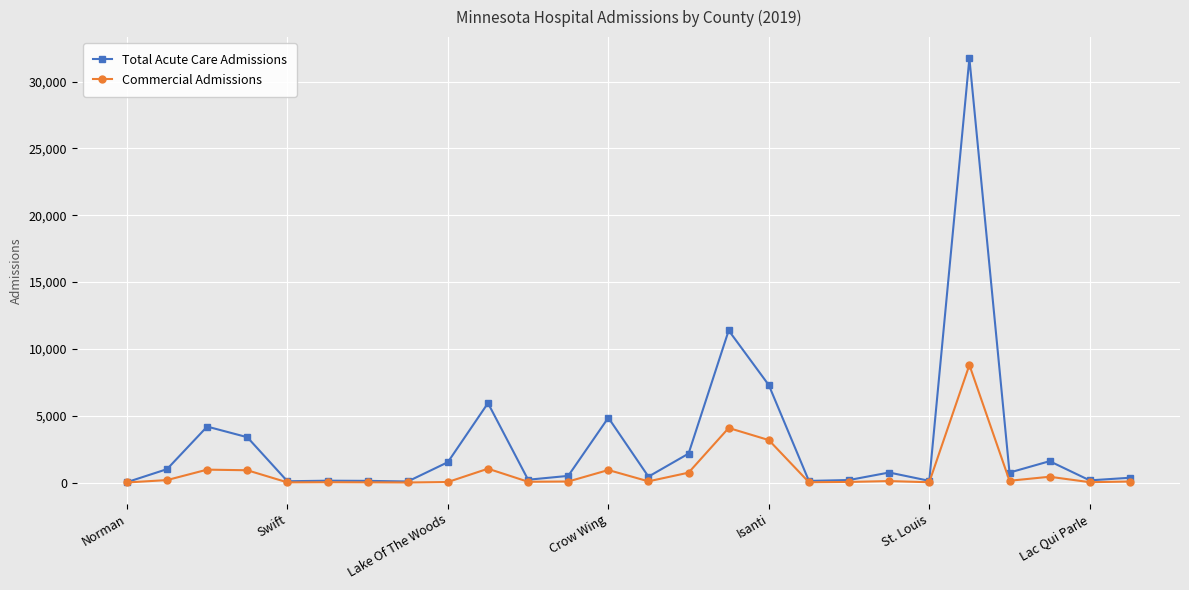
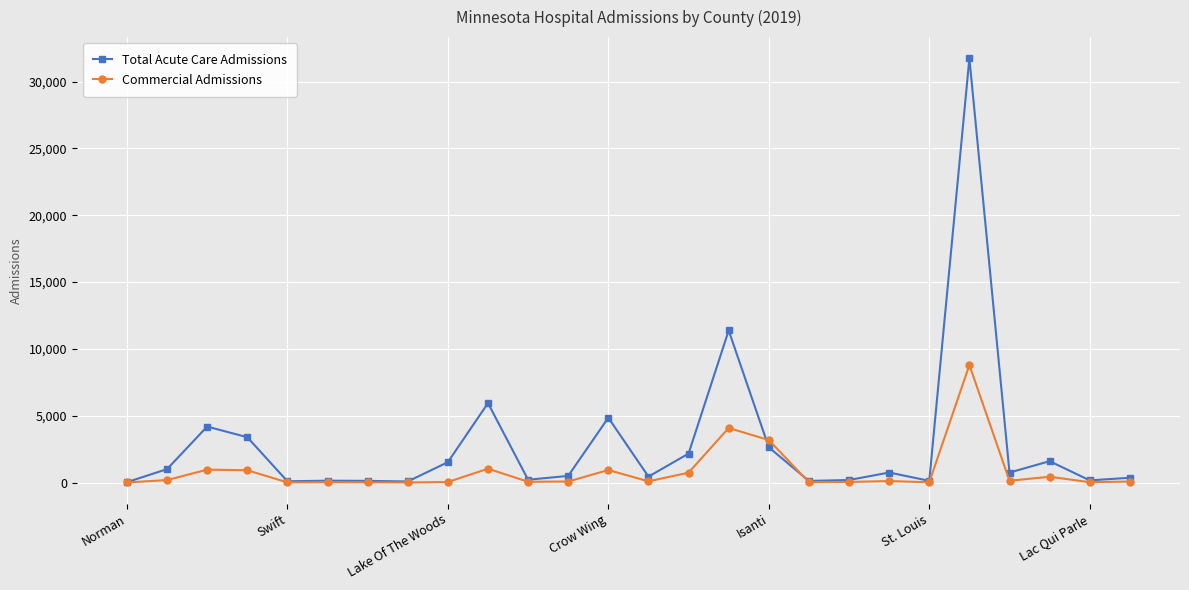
  {
    "Total Acute Care Admissions": {
      "Lake Of The Woods": "1,500",
-     "Isanti": "7,300"
+     "Isanti": "2,600"
    },
    "Commercial Admissions": {
      "Lake Of The Woods": "0",
      "Isanti": "3,200"
    }
  }
